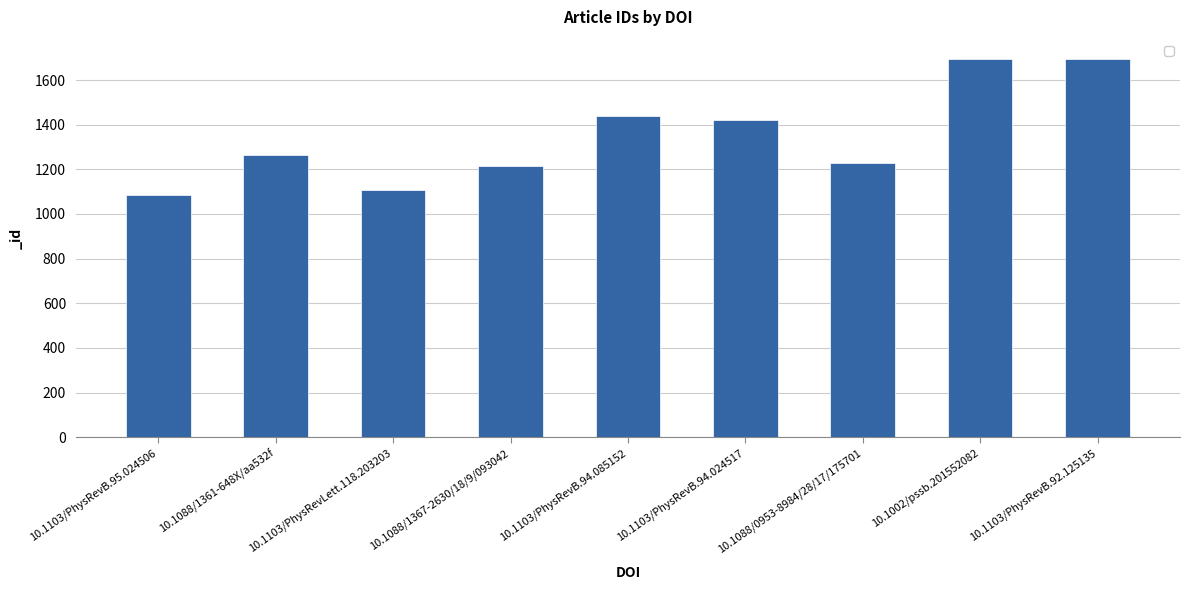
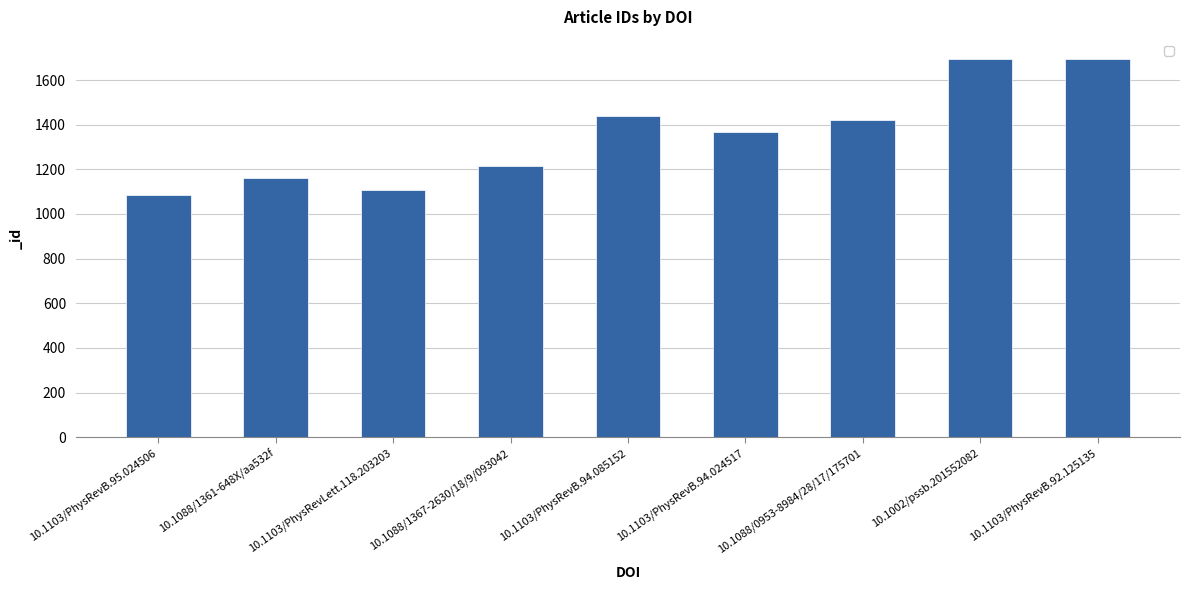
  {
    "10.1103/PhysRevB.95.024506": 1080,
-   "10.1088/1361-648X/aa532f": 1260,
+   "10.1088/1361-648X/aa532f": 1160,
    "10.1103/PhysRevLett.118.203203": 1110,
    "10.1088/1367-2630/18/9/093042": 1210,
    "10.1103/PhysRevB.94.085152": 1440,
-   "10.1103/PhysRevB.94.024517": 1420,
-   "10.1088/0953-8984/28/17/175701": 1230,
+   "10.1103/PhysRevB.94.024517": 1370,
+   "10.1088/0953-8984/28/17/175701": 1420,
    "10.1002/pssb.201552082": 1700,
    "10.1103/PhysRevB.92.125135": 1700
  }
